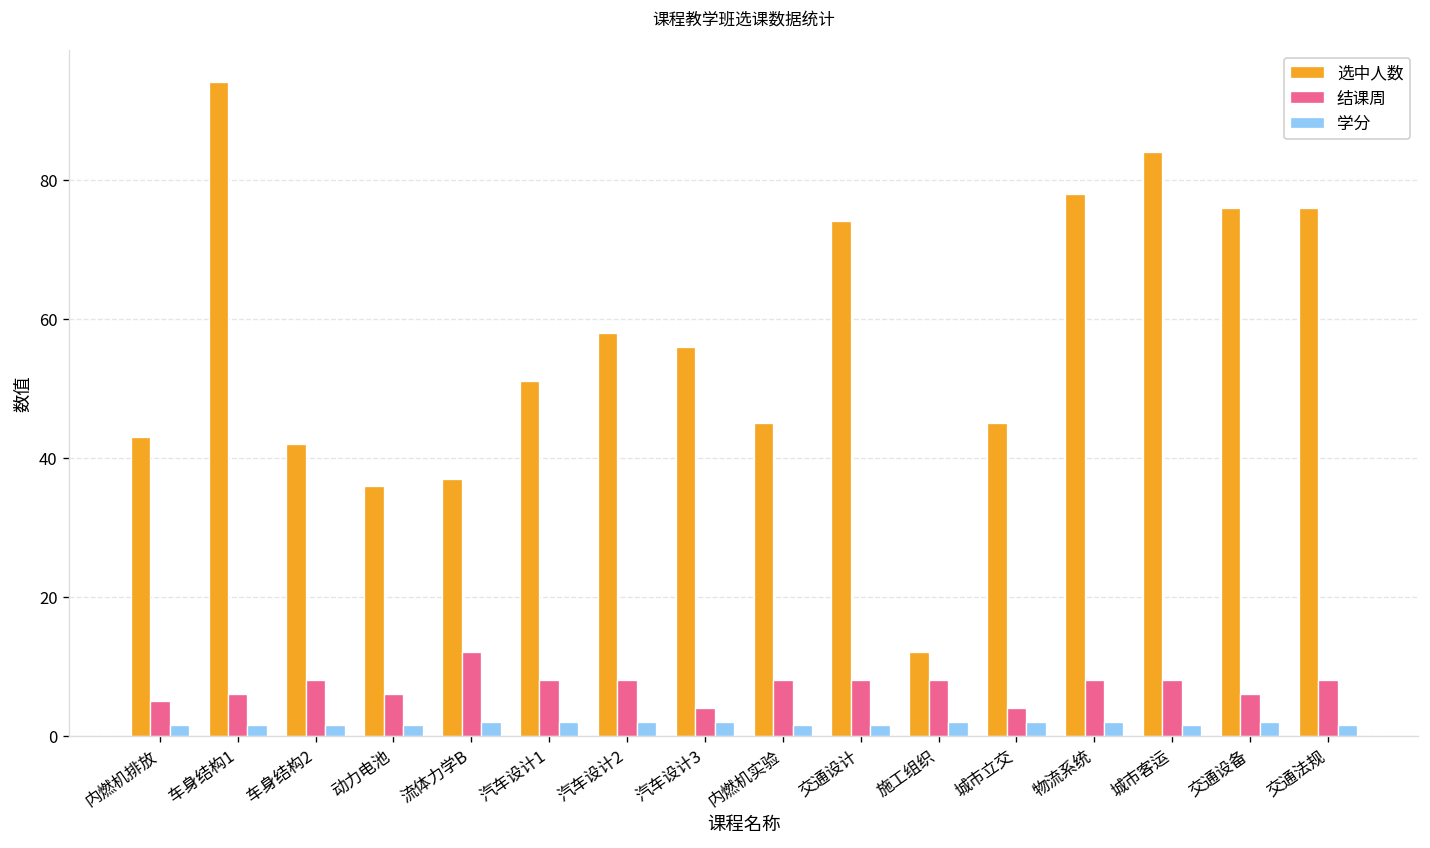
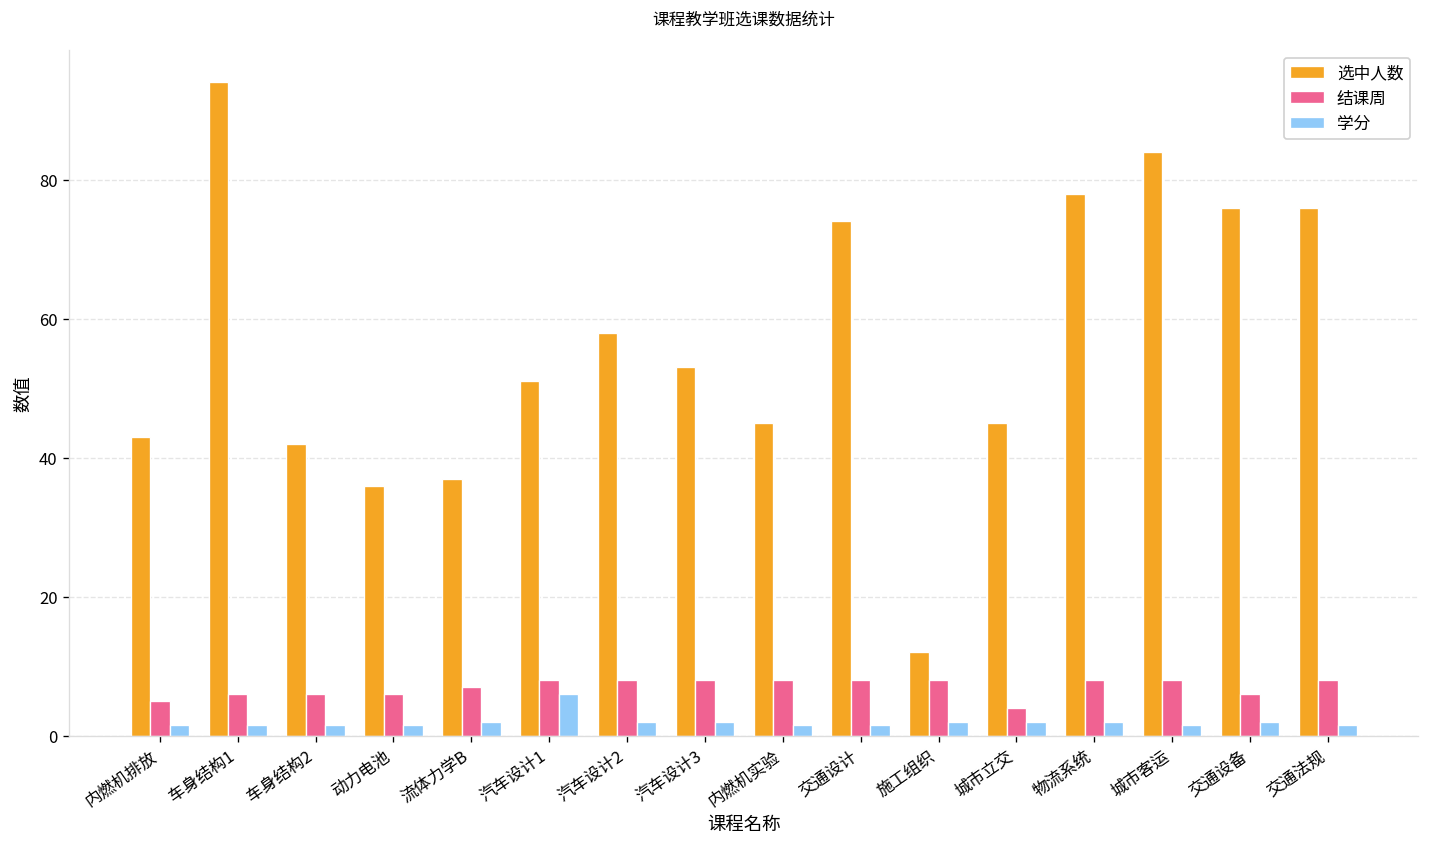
  {
    "选中人数": {
      "内燃机排放": 43,
      "车身结构1": 94,
      "车身结构2": 42,
      "动力电池": 36,
      "流体力学B": 37,
      "汽车设计1": 51,
      "汽车设计2": 58,
-     "汽车设计3": 56,
+     "汽车设计3": 53,
      "内燃机实验": 45,
      "交通设计": 74,
      "施工组织": 12,
      "城市立交": 45,
      "物流系统": 78,
      "城市客运": 84,
      "交通设备": 76,
      "交通法规": 76
    },
    "结课周": {
      "内燃机排放": 5,
      "车身结构1": 6,
-     "车身结构2": 8,
+     "车身结构2": 6,
      "动力电池": 6,
-     "流体力学B": 12,
+     "流体力学B": 7,
      "汽车设计1": 8,
      "汽车设计2": 8,
-     "汽车设计3": 4,
+     "汽车设计3": 8,
      "内燃机实验": 8,
      "交通设计": 8,
      "施工组织": 8,
      "城市立交": 4,
      "物流系统": 8,
      "城市客运": 8,
      "交通设备": 6,
      "交通法规": 8
    },
    "学分": {
      "内燃机排放": 2,
      "车身结构1": 2,
      "车身结构2": 2,
      "动力电池": 2,
      "流体力学B": 2,
-     "汽车设计1": 2,
+     "汽车设计1": 6,
      "汽车设计2": 2,
      "汽车设计3": 2,
      "内燃机实验": 2,
      "交通设计": 2,
      "施工组织": 2,
      "城市立交": 2,
      "物流系统": 2,
      "城市客运": 2,
      "交通设备": 2,
      "交通法规": 2
    }
  }
